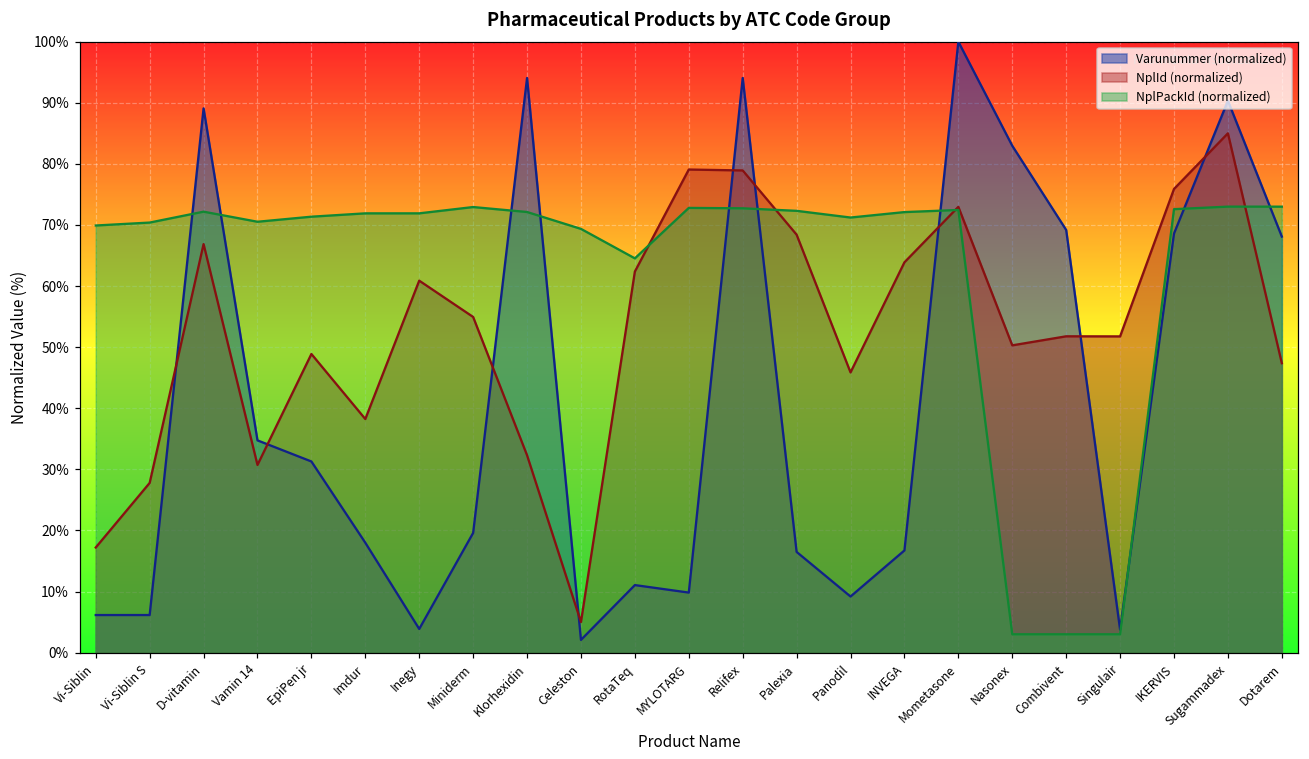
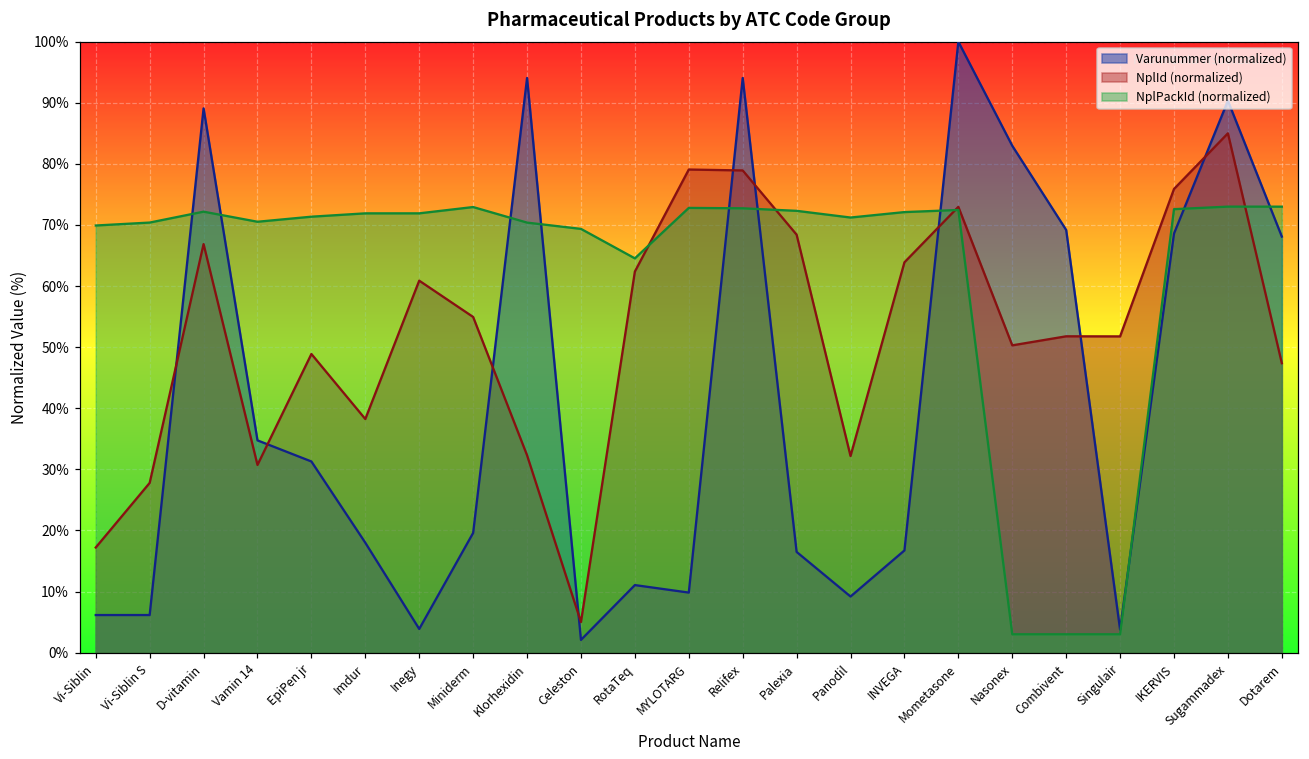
  {
    "Varunummer (normalized)": {
      "Vi-Siblin": "6%",
      "Vi-Siblin S": "6%",
      "D-vitamin": "89%",
      "Vamin 14": "35%",
      "EpiPen jr": "31%",
      "Imdur": "18%",
      "Inegy": "4%",
      "Miniderm": "20%",
      "Klorhexidin": "94%",
      "Celeston": "2%",
      "RotaTeq": "11%",
      "MYLOTARG": "10%",
      "Relifex": "94%",
      "Palexia": "16%",
      "Panodil": "9%",
      "INVEGA": "17%",
      "Mometasone": "100%",
      "Nasonex": "83%",
      "Combivent": "69%",
      "Singulair": "4%",
      "IKERVIS": "69%",
      "Dotarem": "68%"
    },
    "NplId (normalized)": {
      "Vi-Siblin": "17%",
      "Vi-Siblin S": "28%",
      "D-vitamin": "67%",
      "Vamin 14": "31%",
      "EpiPen jr": "49%",
      "Imdur": "38%",
      "Inegy": "61%",
      "Miniderm": "55%",
      "Klorhexidin": "32%",
      "Celeston": "5%",
      "RotaTeq": "62%",
      "MYLOTARG": "79%",
      "Relifex": "79%",
      "Palexia": "68%",
-     "Panodil": "46%",
+     "Panodil": "32%",
      "INVEGA": "64%",
      "Mometasone": "73%",
      "Nasonex": "50%",
      "Combivent": "52%",
      "Singulair": "52%",
      "IKERVIS": "76%",
      "Sugammadex": "85%",
      "Dotarem": "47%"
    },
    "NplPackId (normalized)": {
      "Vi-Siblin": "70%",
      "Vi-Siblin S": "70%",
      "D-vitamin": "72%",
      "Vamin 14": "71%",
      "EpiPen jr": "71%",
      "Imdur": "72%",
      "Inegy": "72%",
      "Miniderm": "73%",
-     "Klorhexidin": "72%",
+     "Klorhexidin": "70%",
      "Celeston": "69%",
      "RotaTeq": "65%",
      "MYLOTARG": "73%",
      "Relifex": "73%",
      "Palexia": "72%",
      "Panodil": "71%",
      "INVEGA": "72%",
      "Mometasone": "72%",
      "Nasonex": "3%",
      "Combivent": "3%",
      "Singulair": "3%",
      "IKERVIS": "73%",
      "Sugammadex": "73%",
      "Dotarem": "73%"
    }
  }
